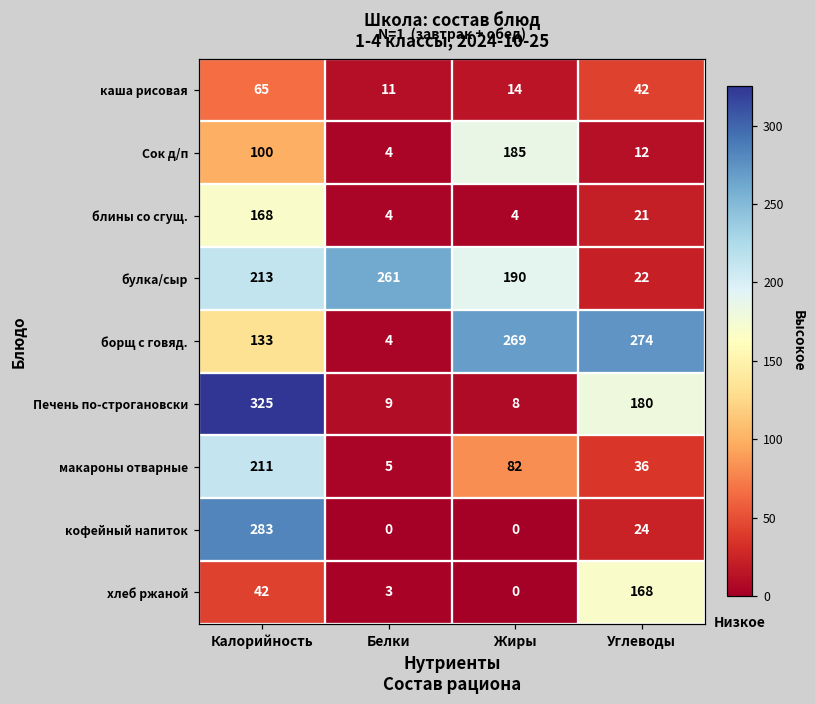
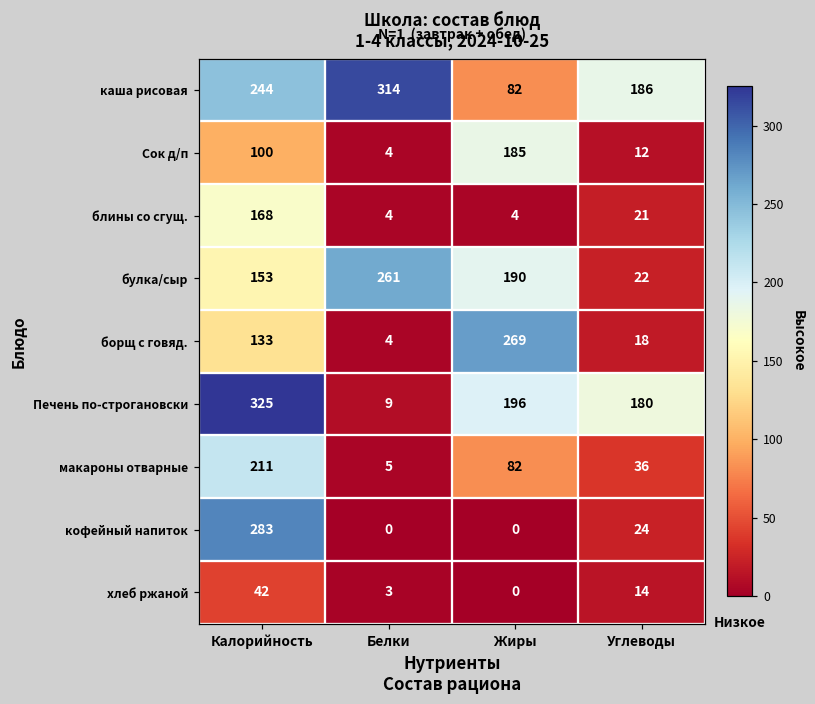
  {
    "каша рисовая": {
-     "Калорийность": 65,
-     "Белки": 11,
-     "Жиры": 14,
-     "Углеводы": 42
+     "Калорийность": 244,
+     "Белки": 314,
+     "Жиры": 82,
+     "Углеводы": 186
    },
    "Сок д/п": {
      "Калорийность": 100,
      "Белки": 4,
      "Жиры": 185,
      "Углеводы": 12
    },
    "блины со сгущ.": {
      "Калорийность": 168,
      "Белки": 4,
      "Жиры": 4,
      "Углеводы": 21
    },
    "булка/сыр": {
-     "Калорийность": 213,
+     "Калорийность": 153,
      "Белки": 261,
      "Жиры": 190,
      "Углеводы": 22
    },
    "борщ с говяд.": {
      "Калорийность": 133,
      "Белки": 4,
      "Жиры": 269,
-     "Углеводы": 274
+     "Углеводы": 18
    },
    "Печень по-строгановски": {
      "Калорийность": 325,
      "Белки": 9,
-     "Жиры": 8,
+     "Жиры": 196,
      "Углеводы": 180
    },
    "макароны отварные": {
      "Калорийность": 211,
      "Белки": 5,
      "Жиры": 82,
      "Углеводы": 36
    },
    "кофейный напиток": {
      "Калорийность": 283,
      "Белки": 0,
      "Жиры": 0,
      "Углеводы": 24
    },
    "хлеб ржаной": {
      "Калорийность": 42,
      "Белки": 3,
      "Жиры": 0,
-     "Углеводы": 168
+     "Углеводы": 14
    }
  }
